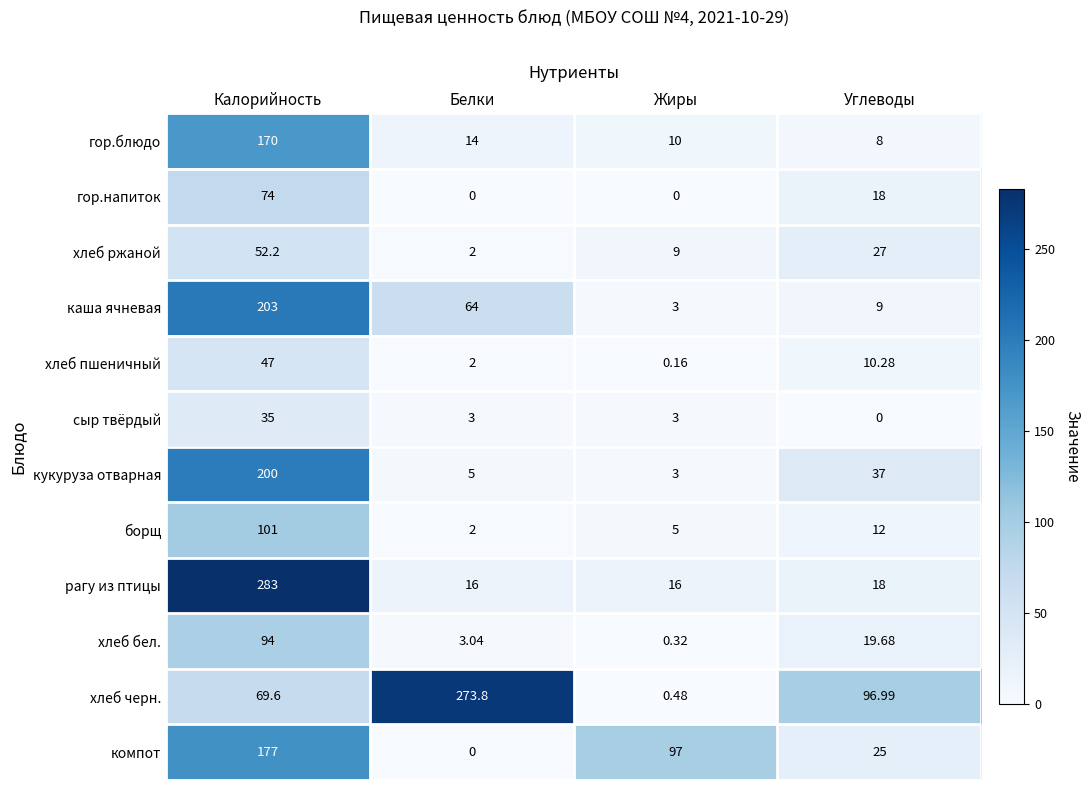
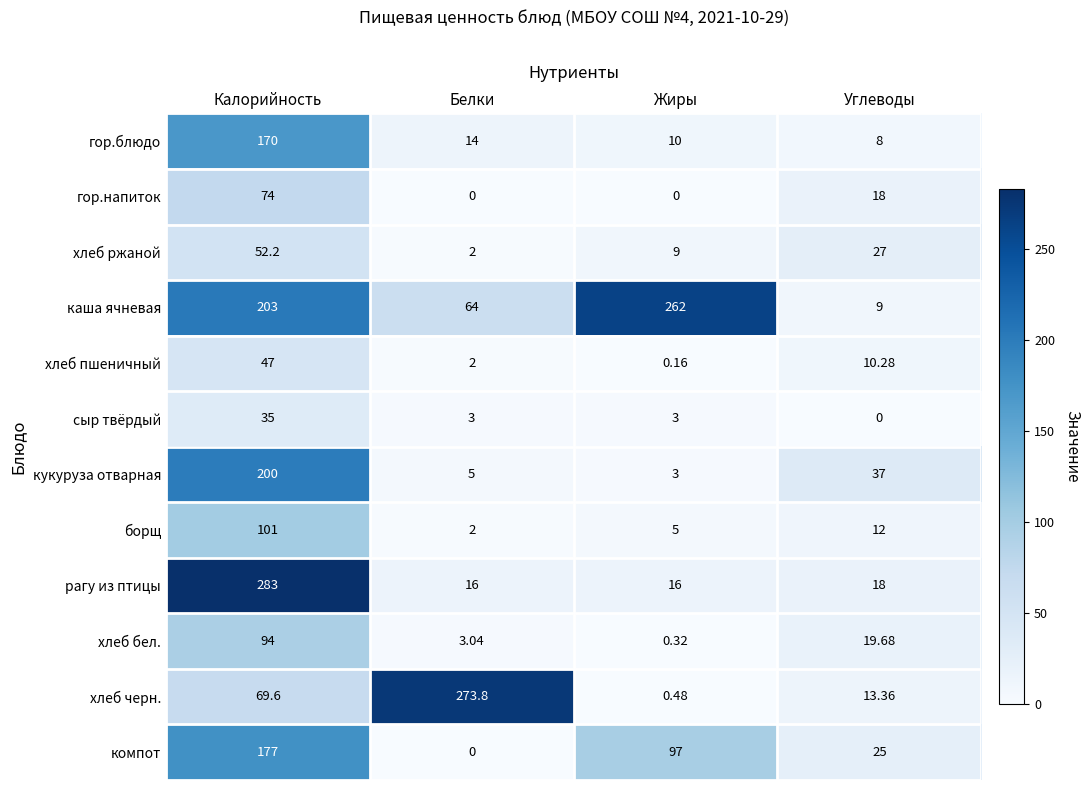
  {
    "гор.блюдо": {
      "Калорийность": 170,
      "Белки": 14,
      "Жиры": 10,
      "Углеводы": 8
    },
    "гор.напиток": {
      "Калорийность": 74,
      "Белки": 0,
      "Жиры": 0,
      "Углеводы": 18
    },
    "хлеб ржаной": {
      "Калорийность": 52.2,
      "Белки": 2,
      "Жиры": 9,
      "Углеводы": 27
    },
    "каша ячневая": {
      "Калорийность": 203,
      "Белки": 64,
-     "Жиры": 3,
+     "Жиры": 262,
      "Углеводы": 9
    },
    "хлеб пшеничный": {
      "Калорийность": 47,
      "Белки": 2,
      "Жиры": 0.16,
      "Углеводы": 10.28
    },
    "сыр твёрдый": {
      "Калорийность": 35,
      "Белки": 3,
      "Жиры": 3,
      "Углеводы": 0
    },
    "кукуруза отварная": {
      "Калорийность": 200,
      "Белки": 5,
      "Жиры": 3,
      "Углеводы": 37
    },
    "борщ": {
      "Калорийность": 101,
      "Белки": 2,
      "Жиры": 5,
      "Углеводы": 12
    },
    "рагу из птицы": {
      "Калорийность": 283,
      "Белки": 16,
      "Жиры": 16,
      "Углеводы": 18
    },
    "хлеб бел.": {
      "Калорийность": 94,
      "Белки": 3.04,
      "Жиры": 0.32,
      "Углеводы": 19.68
    },
    "хлеб черн.": {
      "Калорийность": 69.6,
      "Белки": 273.8,
      "Жиры": 0.48,
-     "Углеводы": 96.99
+     "Углеводы": 13.36
    },
    "компот": {
      "Калорийность": 177,
      "Белки": 0,
      "Жиры": 97,
      "Углеводы": 25
    }
  }
